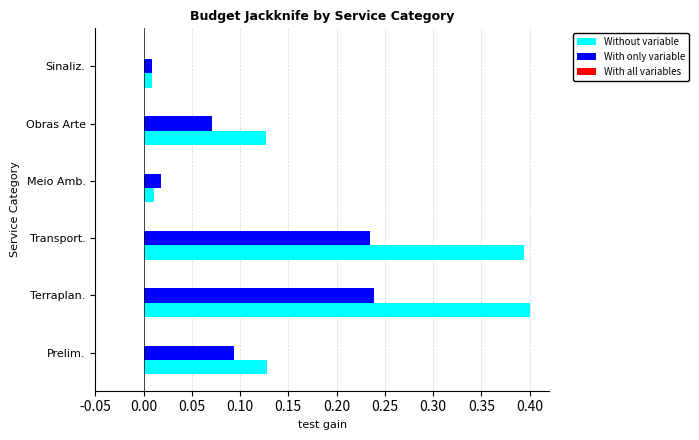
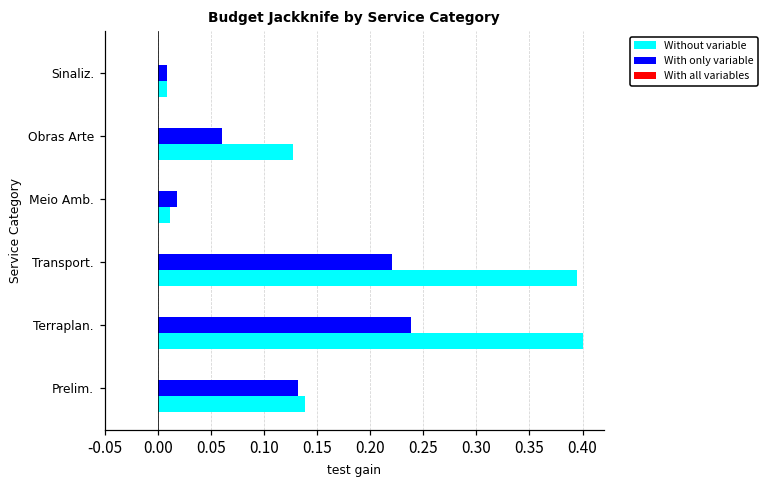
  {
    "Without variable": {
      "Sinaliz.": 0.01,
      "Obras Arte": 0.13,
      "Meio Amb.": 0.01,
      "Transport.": 0.39,
      "Terraplan.": 0.40,
-     "Prelim.": 0.13
+     "Prelim.": 0.14
    },
    "With only variable": {
      "Sinaliz.": 0.01,
-     "Obras Arte": 0.07,
+     "Obras Arte": 0.06,
      "Meio Amb.": 0.02,
-     "Transport.": 0.23,
+     "Transport.": 0.22,
      "Terraplan.": 0.24,
-     "Prelim.": 0.09
+     "Prelim.": 0.13
    },
    "With all variables": {
      "Sinaliz.": 0.00,
      "Obras Arte": 0.00,
      "Meio Amb.": 0.00,
      "Transport.": 0.00,
      "Terraplan.": 0.00,
      "Prelim.": 0.00
    }
  }
